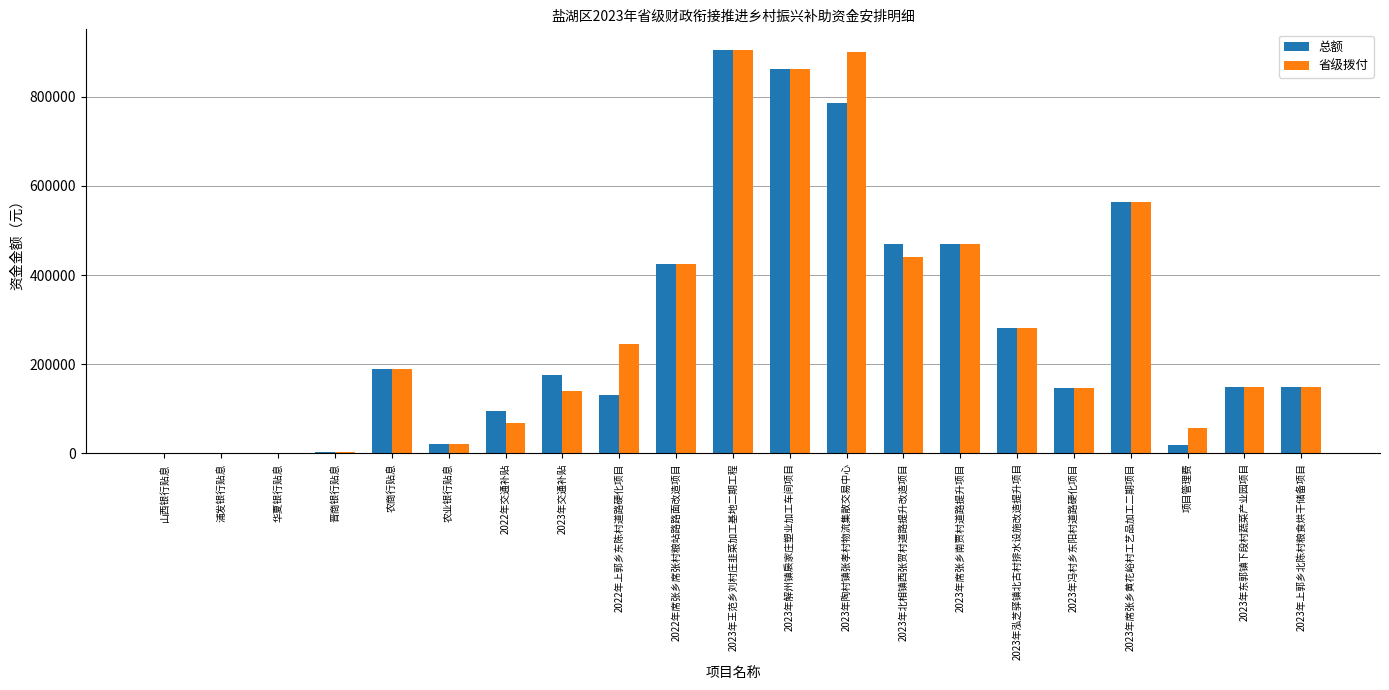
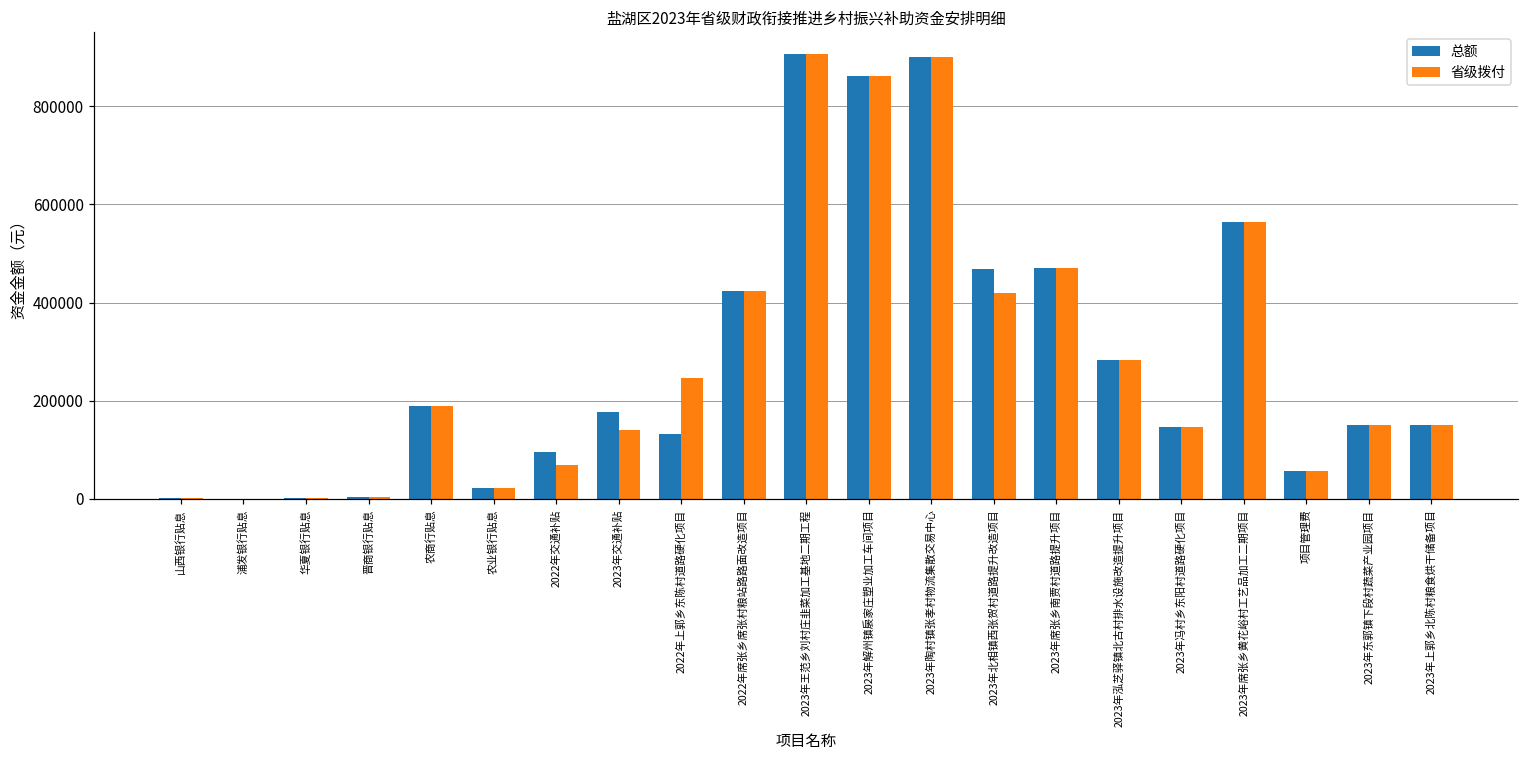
  {
    "总额": {
      "农商行贴息": 190000,
      "农业银行贴息": 20000,
      "2022年交通补贴": 90000,
      "2023年交通补贴": 180000,
      "2022年上郭乡东陈村道路硬化项目": 130000,
      "2022年席张乡席张村粮站路路面改造项目": 420000,
      "2023年王范乡刘村庄韭菜加工基地二期工程": 910000,
      "2023年解州镇扆家庄塑业加工车间项目": 860000,
-     "2023年陶村镇张孝村物流集散交易中心": 790000,
+     "2023年陶村镇张孝村物流集散交易中心": 900000,
      "2023年北相镇西张贺村道路提升改造项目": 470000,
      "2023年席张乡南贾村道路提升项目": 470000,
      "2023年泓芝驿镇北古村排水设施改造提升项目": 280000,
      "2023年冯村乡东阳村道路硬化项目": 150000,
      "2023年席张乡黄花峪村工艺品加工二期项目": 560000,
-     "项目管理费": 20000,
+     "项目管理费": 60000,
      "2023年东郭镇下段村蔬菜产业园项目": 150000,
      "2023年上郭乡北陈村粮食烘干储备项目": 150000
    },
    "省级拨付": {
      "农商行贴息": 190000,
      "农业银行贴息": 20000,
      "2022年交通补贴": 70000,
      "2023年交通补贴": 140000,
      "2022年上郭乡东陈村道路硬化项目": 250000,
      "2022年席张乡席张村粮站路路面改造项目": 420000,
      "2023年王范乡刘村庄韭菜加工基地二期工程": 910000,
      "2023年解州镇扆家庄塑业加工车间项目": 860000,
      "2023年陶村镇张孝村物流集散交易中心": 900000,
-     "2023年北相镇西张贺村道路提升改造项目": 440000,
+     "2023年北相镇西张贺村道路提升改造项目": 420000,
      "2023年席张乡南贾村道路提升项目": 470000,
      "2023年泓芝驿镇北古村排水设施改造提升项目": 280000,
      "2023年冯村乡东阳村道路硬化项目": 150000,
      "2023年席张乡黄花峪村工艺品加工二期项目": 560000,
      "项目管理费": 60000,
      "2023年东郭镇下段村蔬菜产业园项目": 150000,
      "2023年上郭乡北陈村粮食烘干储备项目": 150000
    }
  }
